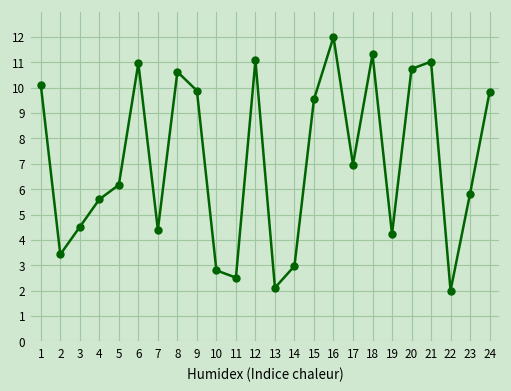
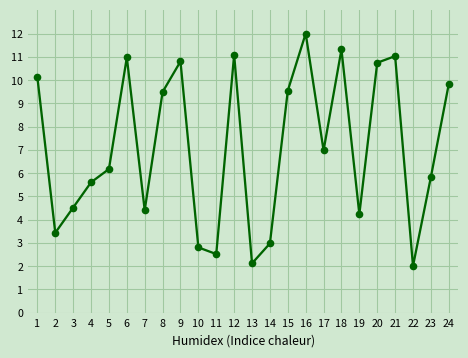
  {
    "1": 10.1,
    "2": 3.4,
    "3": 4.5,
    "4": 5.6,
    "5": 6.2,
    "6": 11.0,
    "7": 4.4,
-   "8": 10.6,
-   "9": 9.9,
+   "8": 9.5,
+   "9": 10.8,
    "10": 2.8,
    "11": 2.5,
    "12": 11.1,
    "13": 2.1,
    "14": 3.0,
    "15": 9.5,
    "16": 12.0,
    "17": 7.0,
    "18": 11.3,
    "19": 4.2,
    "20": 10.7,
    "21": 11.0,
    "22": 2.0,
    "23": 5.8,
    "24": 9.8
  }
